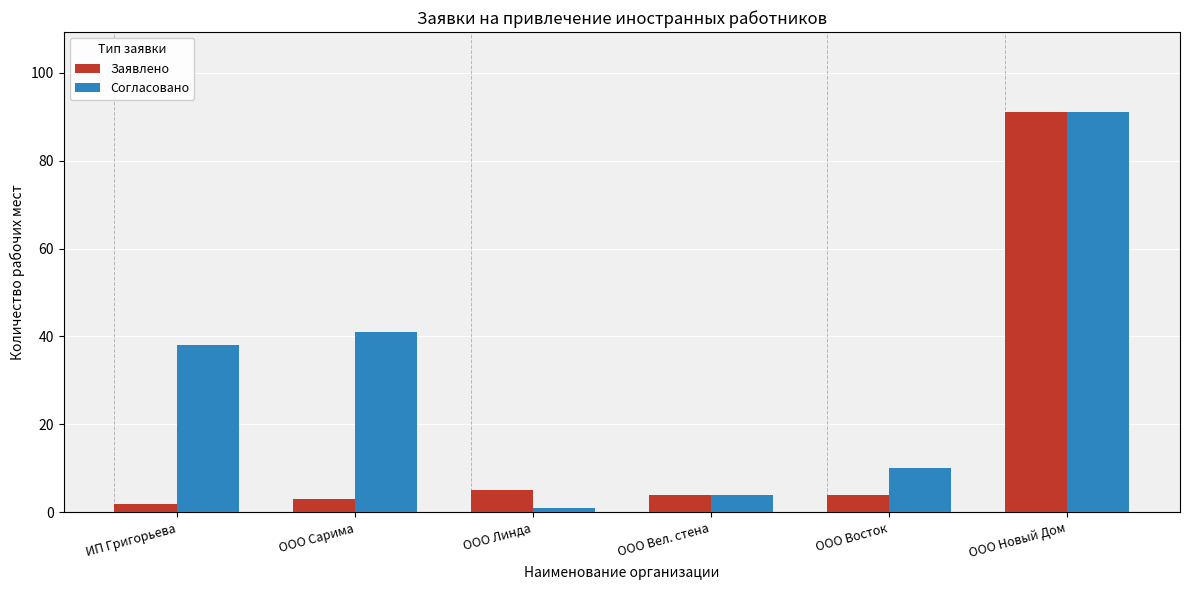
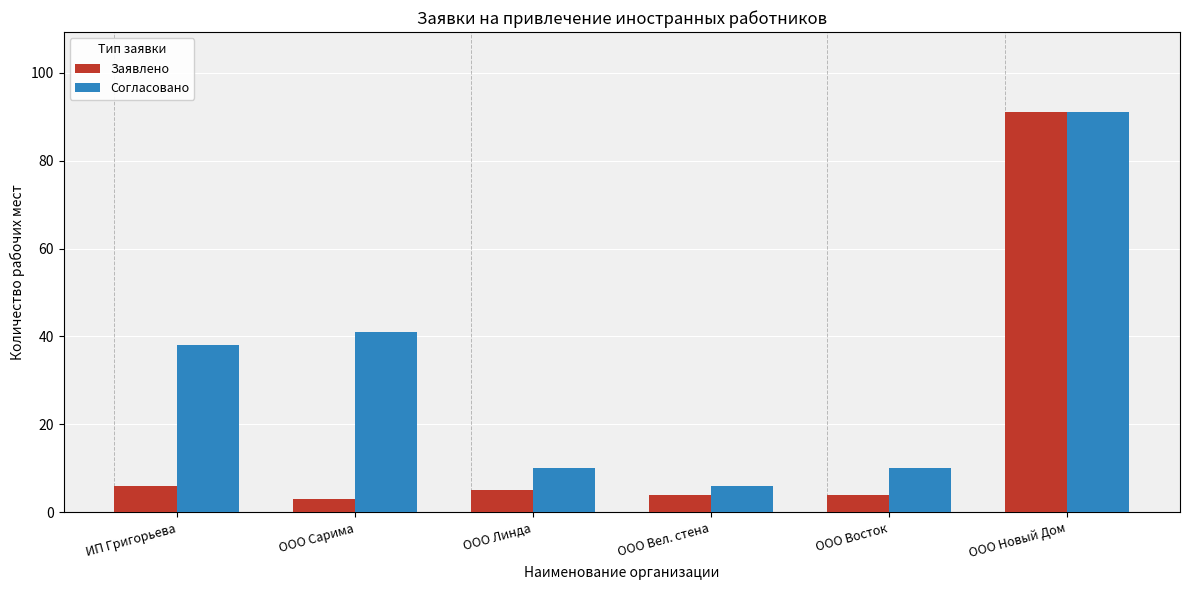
  {
    "Заявлено": {
-     "ИП Григорьева": 2,
+     "ИП Григорьева": 6,
      "ООО Сарима": 3,
      "ООО Линда": 5,
      "ООО Вел. стена": 4,
      "ООО Восток": 4,
      "ООО Новый Дом": 91
    },
    "Согласовано": {
      "ИП Григорьева": 38,
      "ООО Сарима": 41,
-     "ООО Линда": 1,
-     "ООО Вел. стена": 4,
+     "ООО Линда": 10,
+     "ООО Вел. стена": 6,
      "ООО Восток": 10,
      "ООО Новый Дом": 91
    }
  }
